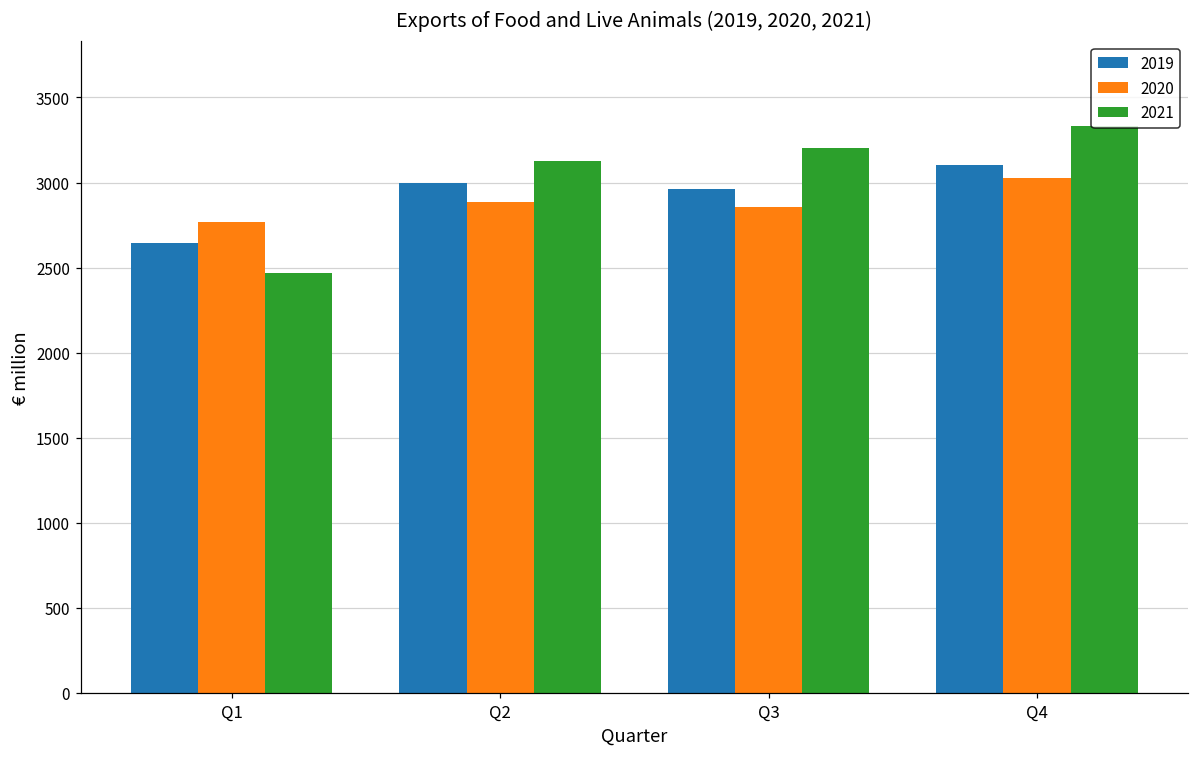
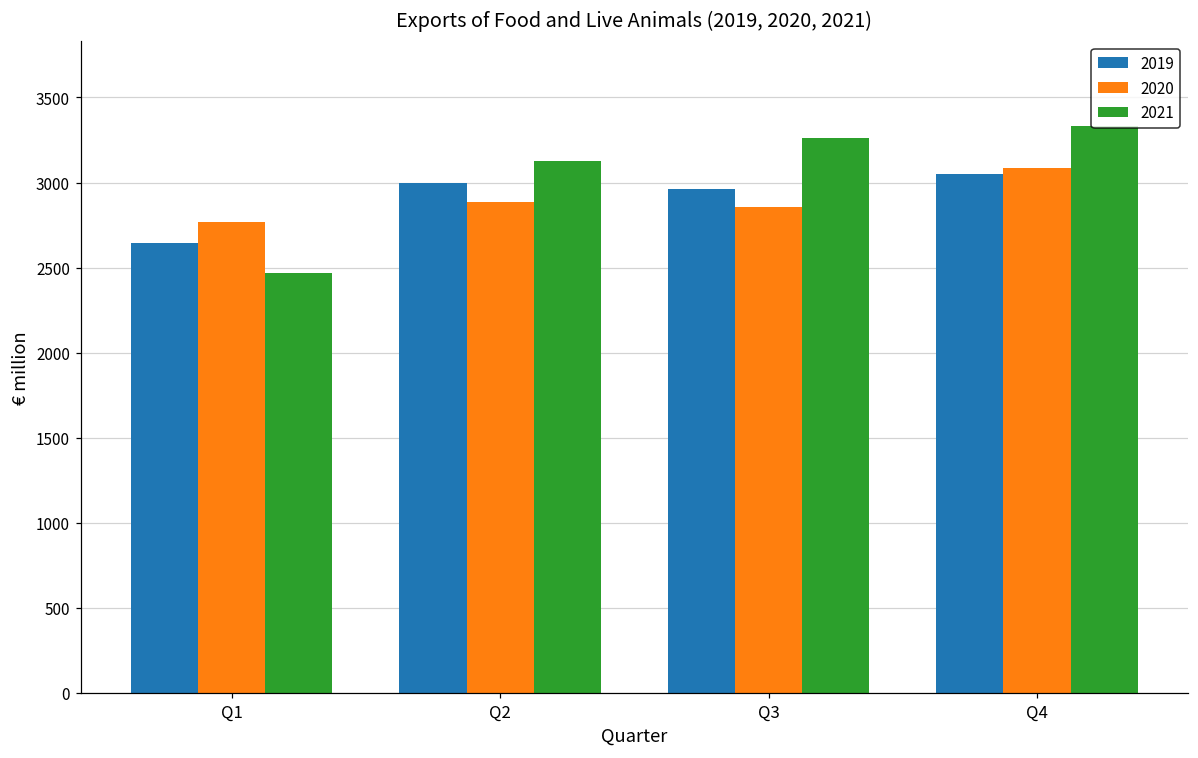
  {
    "2019": {
      "Q1": 2650,
      "Q2": 3000,
      "Q3": 2960,
-     "Q4": 3100
+     "Q4": 3050
    },
    "2020": {
      "Q1": 2770,
      "Q2": 2880,
      "Q3": 2850,
-     "Q4": 3030
+     "Q4": 3090
    },
    "2021": {
      "Q1": 2470,
      "Q2": 3130,
-     "Q3": 3200,
+     "Q3": 3260,
      "Q4": 3330
    }
  }
